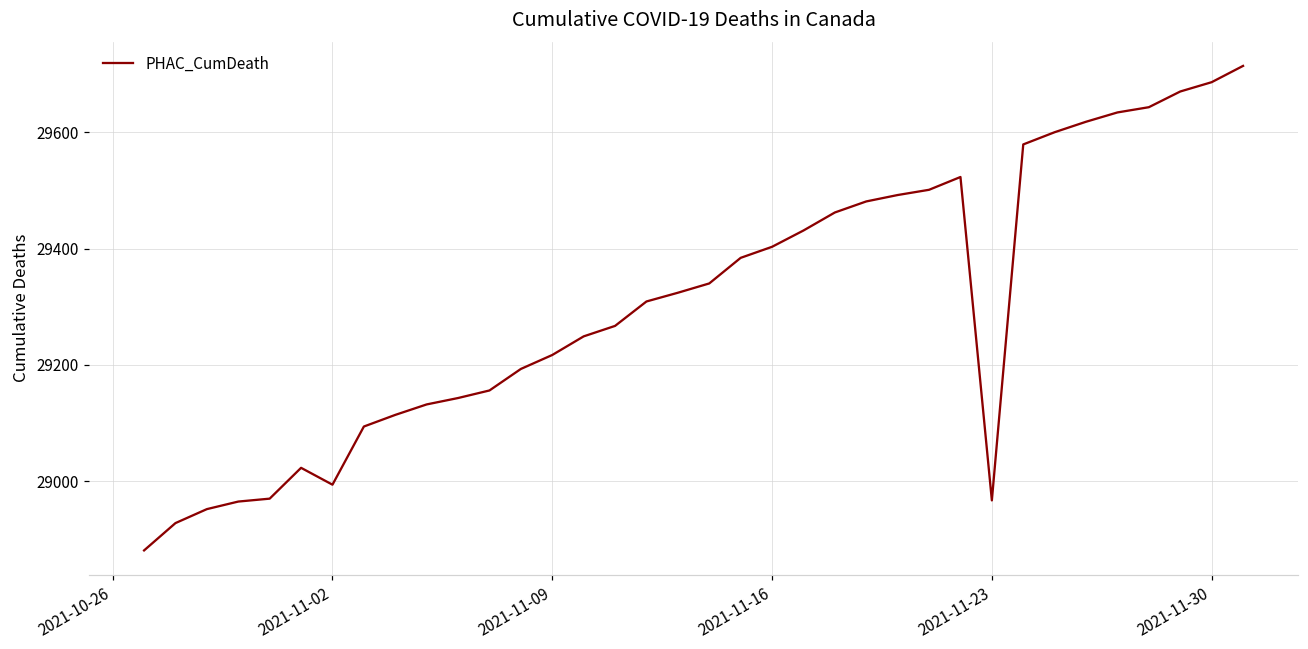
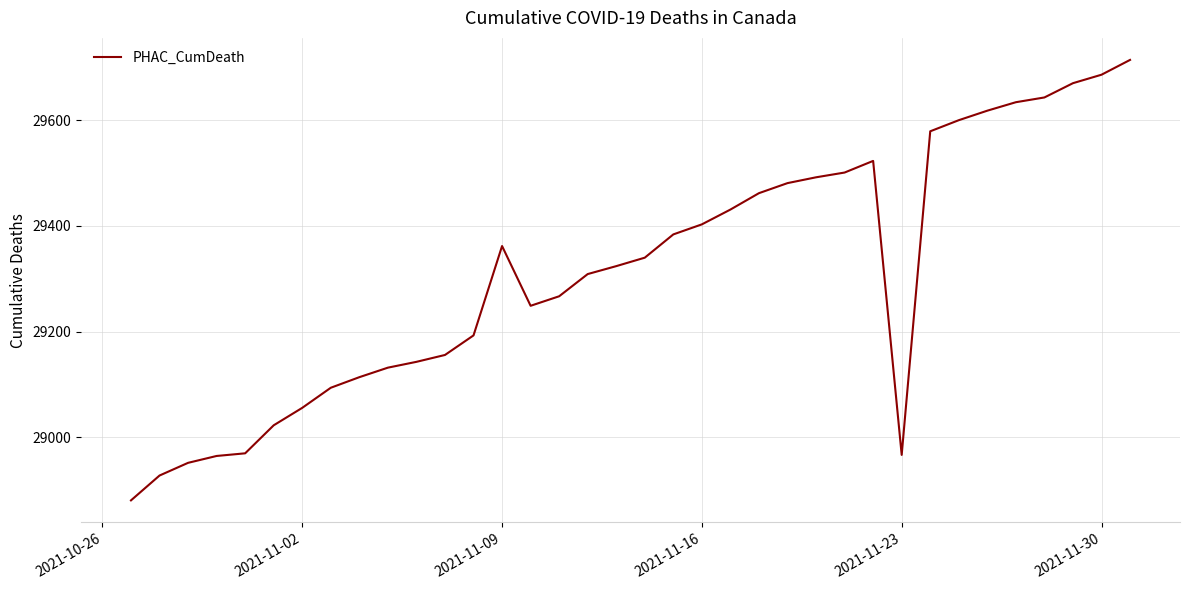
  {
-   "2021-11-02": 28990,
-   "2021-11-09": 29220,
+   "2021-11-02": 29060,
+   "2021-11-09": 29360,
    "2021-11-16": 29400,
    "2021-11-23": 28970,
    "2021-11-30": 29690
  }
